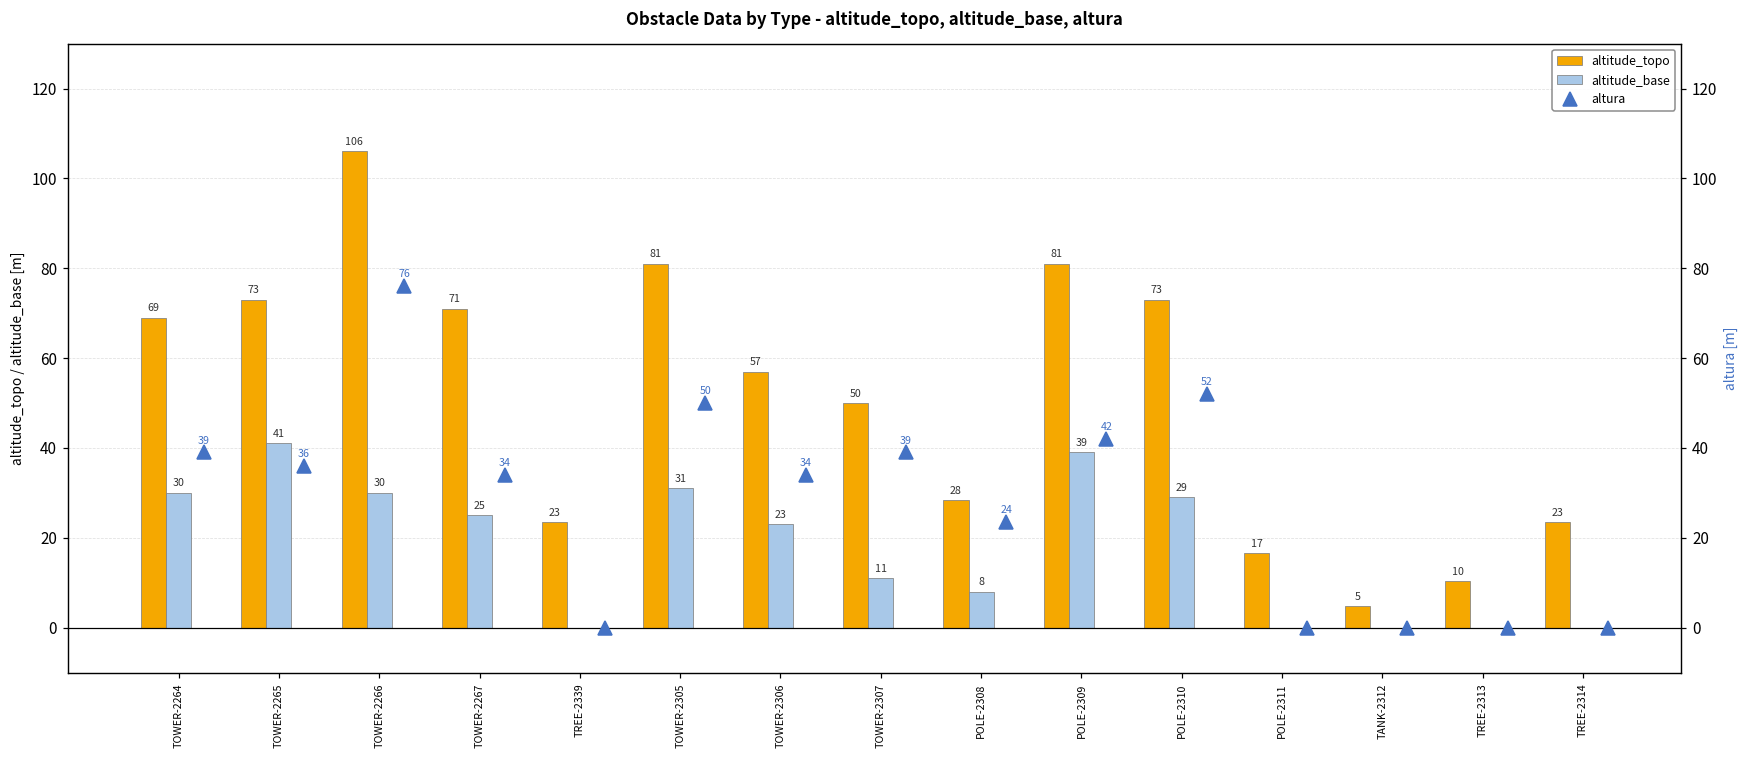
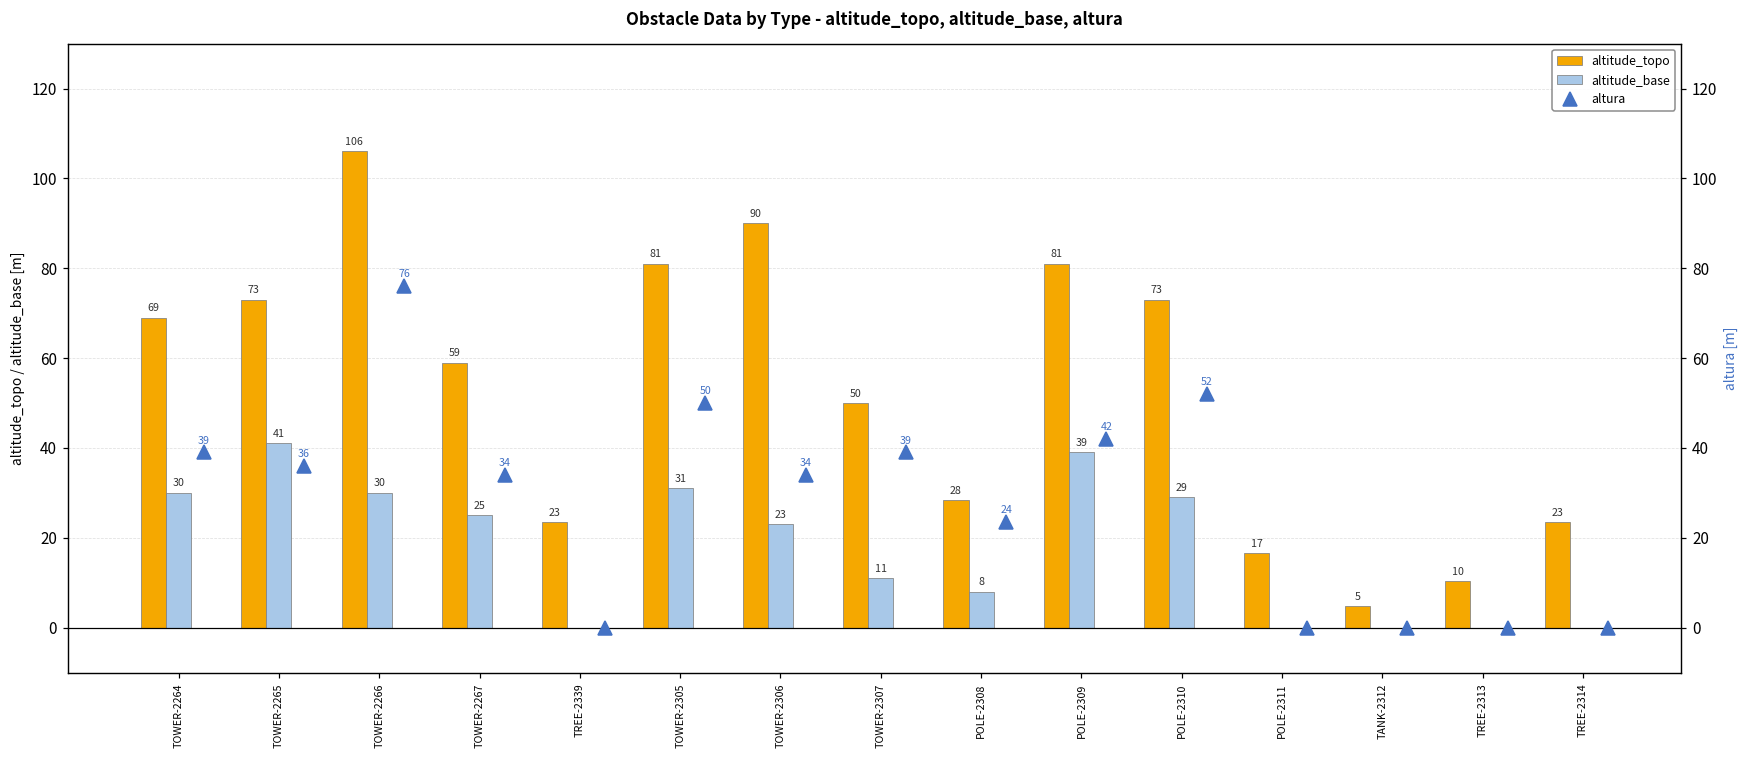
  {
    "altitude_topo": {
      "TOWER-2264": 69,
      "TOWER-2265": 73,
      "TOWER-2266": 106,
-     "TOWER-2267": 71,
+     "TOWER-2267": 59,
      "TREE-2339": 23,
      "TOWER-2305": 81,
-     "TOWER-2306": 57,
+     "TOWER-2306": 90,
      "TOWER-2307": 50,
      "POLE-2308": 28,
      "POLE-2309": 81,
      "POLE-2310": 73,
      "POLE-2311": 17,
      "TANK-2312": 5,
      "TREE-2313": 10,
      "TREE-2314": 23
    },
    "altitude_base": {
      "TOWER-2264": 30,
      "TOWER-2265": 41,
      "TOWER-2266": 30,
      "TOWER-2267": 25,
      "TOWER-2305": 31,
      "TOWER-2306": 23,
      "TOWER-2307": 11,
      "POLE-2308": 8,
      "POLE-2309": 39,
      "POLE-2310": 29
    }
  }
